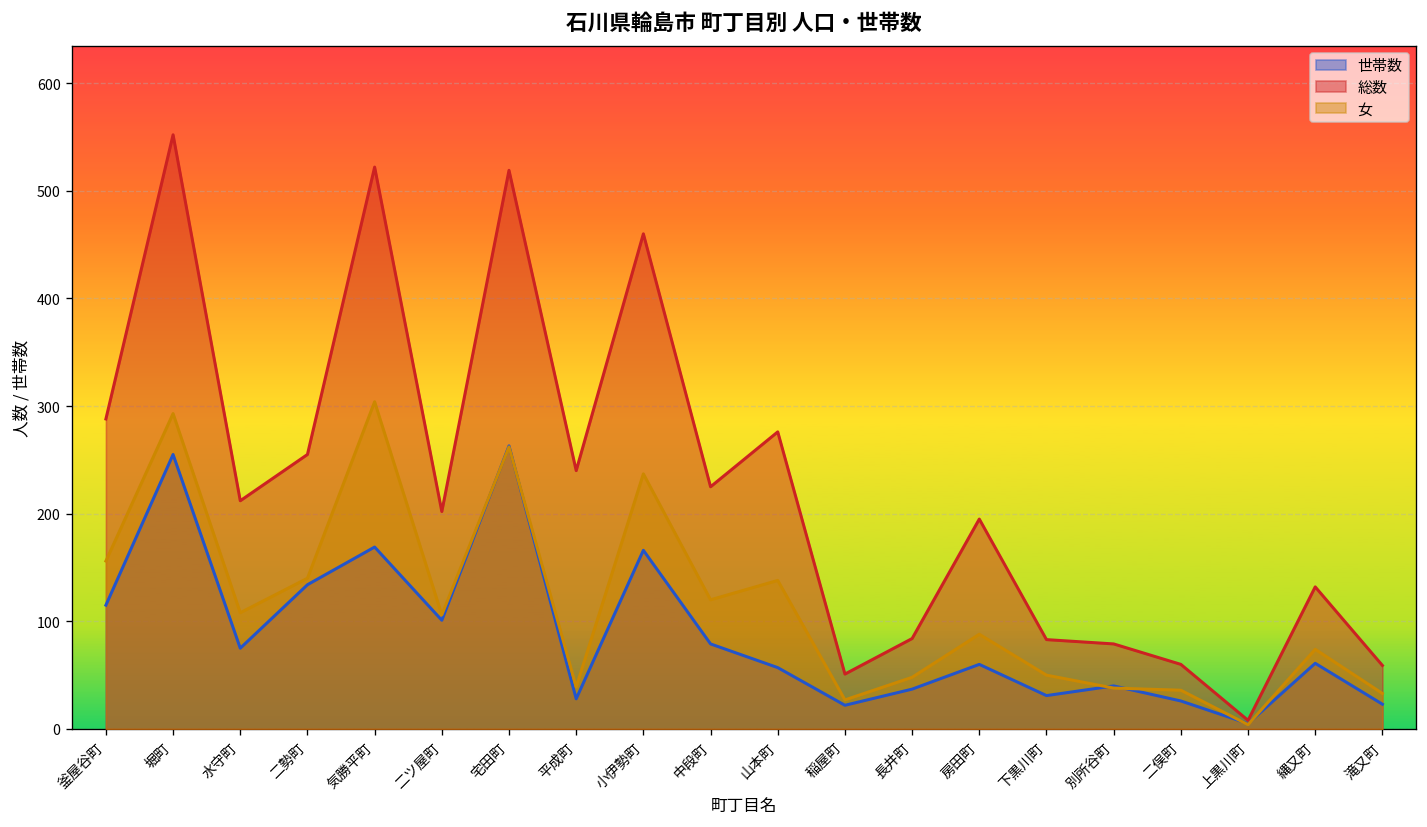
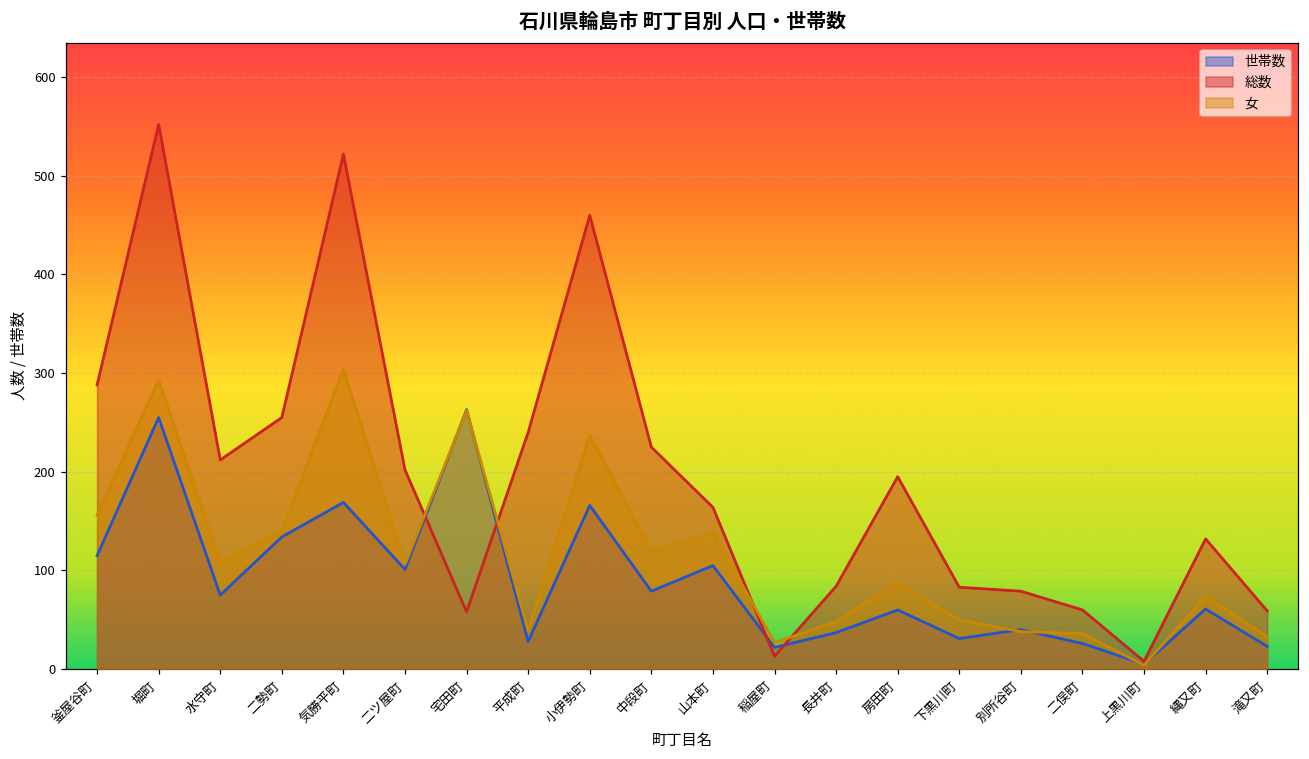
  {
    "世帯数": {
      "釜屋谷町": 120,
      "堀町": 260,
      "水守町": 80,
      "二勢町": 130,
      "気勝平町": 170,
      "二ツ屋町": 100,
      "平成町": 30,
      "小伊勢町": 170,
      "中段町": 80,
-     "山本町": 60,
+     "山本町": 110,
      "稲屋町": 20,
      "長井町": 40,
      "房田町": 60,
      "下黒川町": 30,
      "二俣町": 30,
      "縄又町": 60,
      "滝又町": 20
    },
    "総数": {
      "釜屋谷町": 290,
      "堀町": 550,
      "水守町": 210,
      "二勢町": 260,
      "気勝平町": 520,
      "二ツ屋町": 200,
-     "宅田町": 520,
+     "宅田町": 60,
      "平成町": 240,
      "小伊勢町": 460,
      "中段町": 230,
-     "山本町": 280,
-     "稲屋町": 50,
+     "山本町": 160,
+     "稲屋町": 10,
      "長井町": 80,
      "房田町": 200,
      "下黒川町": 80,
      "別所谷町": 80,
      "二俣町": 60,
      "上黒川町": 10,
      "縄又町": 130,
      "滝又町": 60
    },
    "女": {
      "釜屋谷町": 160,
      "堀町": 290,
      "水守町": 110,
      "二勢町": 140,
      "気勝平町": 300,
      "二ツ屋町": 110,
      "平成町": 40,
      "小伊勢町": 240,
      "中段町": 120,
      "山本町": 140,
      "稲屋町": 30,
      "長井町": 50,
      "房田町": 90,
      "下黒川町": 50,
      "二俣町": 40,
      "縄又町": 70,
      "滝又町": 30
    }
  }
